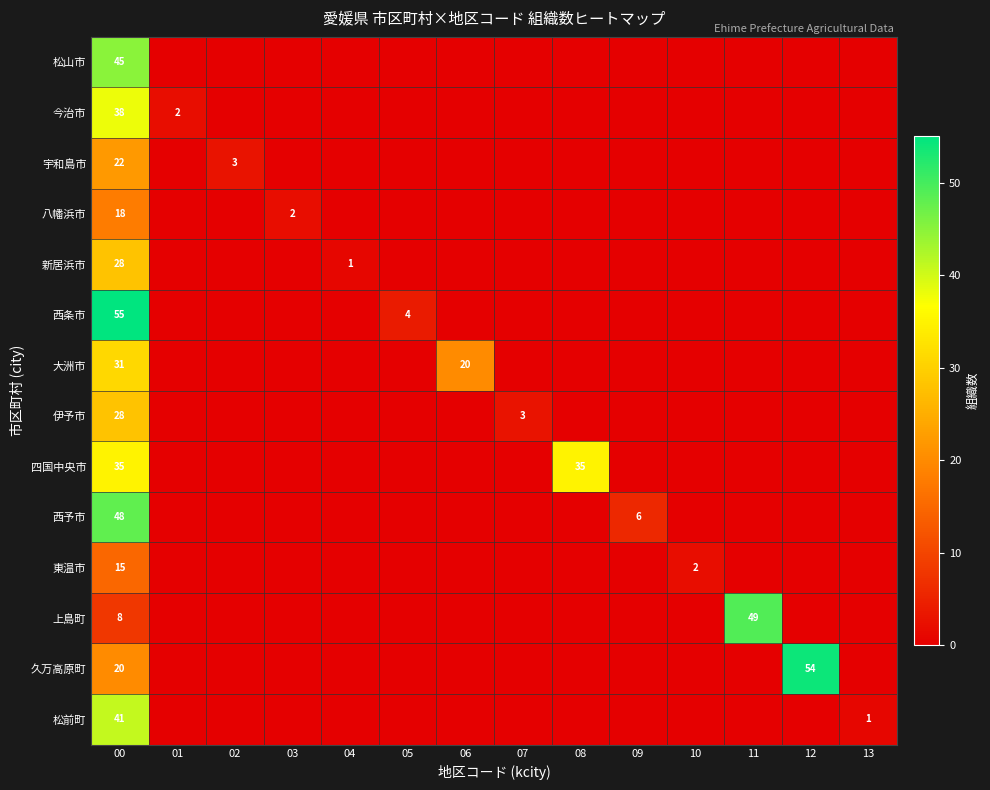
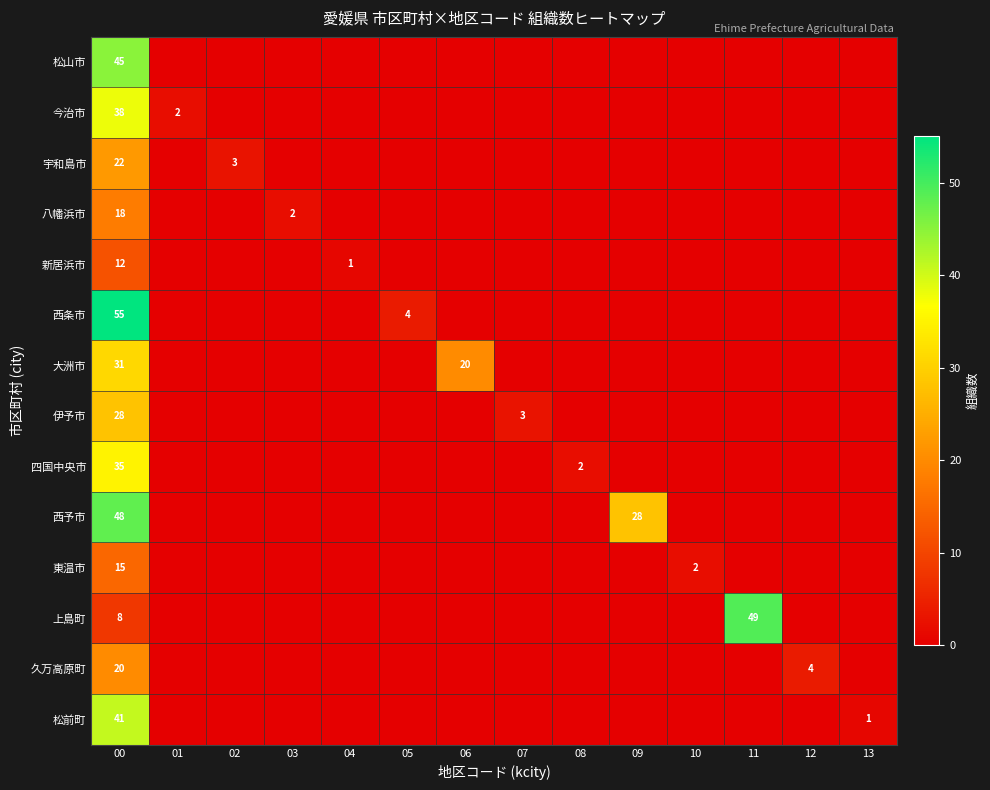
  {
    "松山市": {
      "00": 45
    },
    "今治市": {
      "00": 38,
      "01": 2
    },
    "宇和島市": {
      "00": 22,
      "02": 3
    },
    "八幡浜市": {
      "00": 18,
      "03": 2
    },
    "新居浜市": {
-     "00": 28,
+     "00": 12,
      "04": 1
    },
    "西条市": {
      "00": 55,
      "05": 4
    },
    "大洲市": {
      "00": 31,
      "06": 20
    },
    "伊予市": {
      "00": 28,
      "07": 3
    },
    "四国中央市": {
      "00": 35,
-     "08": 35
+     "08": 2
    },
    "西予市": {
      "00": 48,
-     "09": 6
+     "09": 28
    },
    "東温市": {
      "00": 15,
      "10": 2
    },
    "上島町": {
      "00": 8,
      "11": 49
    },
    "久万高原町": {
      "00": 20,
-     "12": 54
+     "12": 4
    },
    "松前町": {
      "00": 41,
      "13": 1
    }
  }
